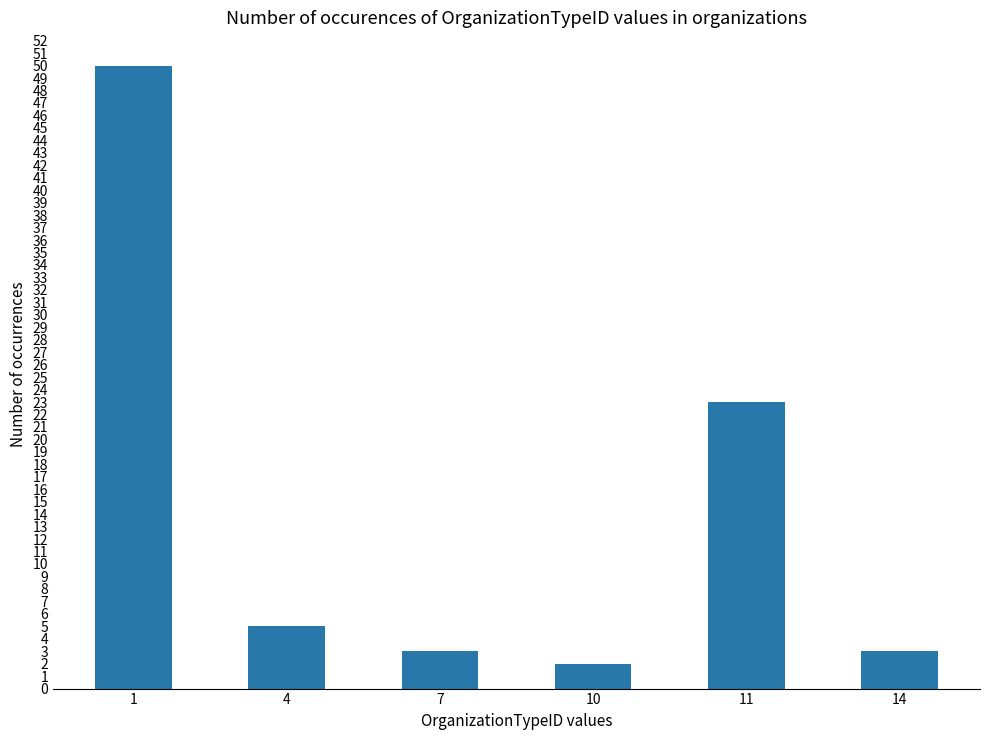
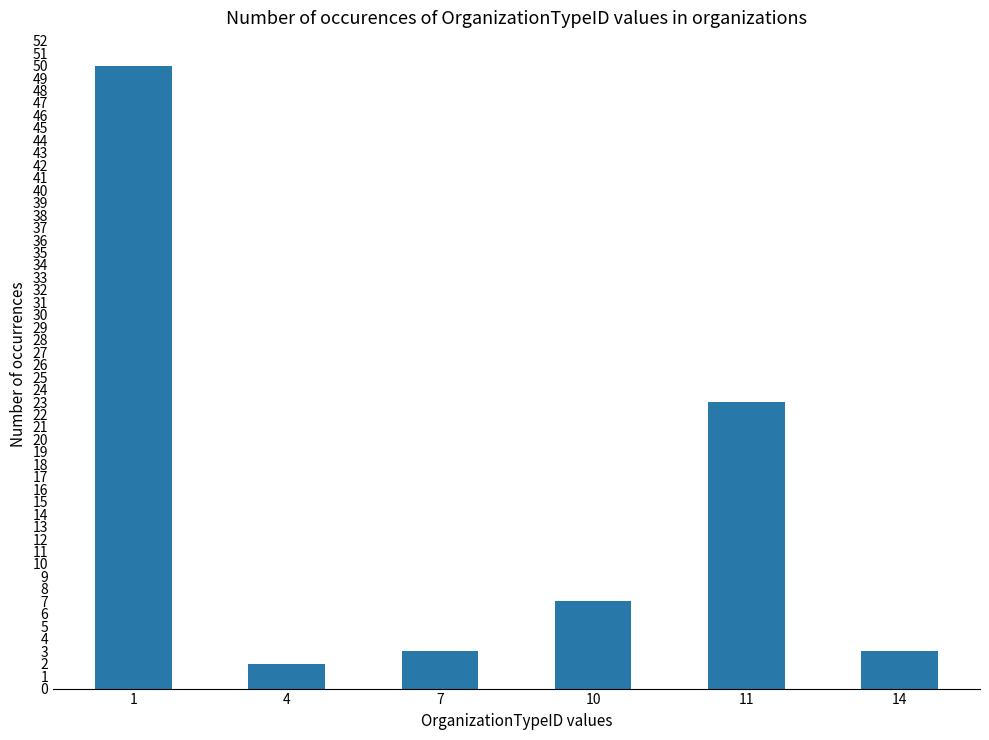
  {
    "1": 50,
-   "4": 5,
+   "4": 2,
    "7": 3,
-   "10": 2,
+   "10": 7,
    "11": 23,
    "14": 3
  }
